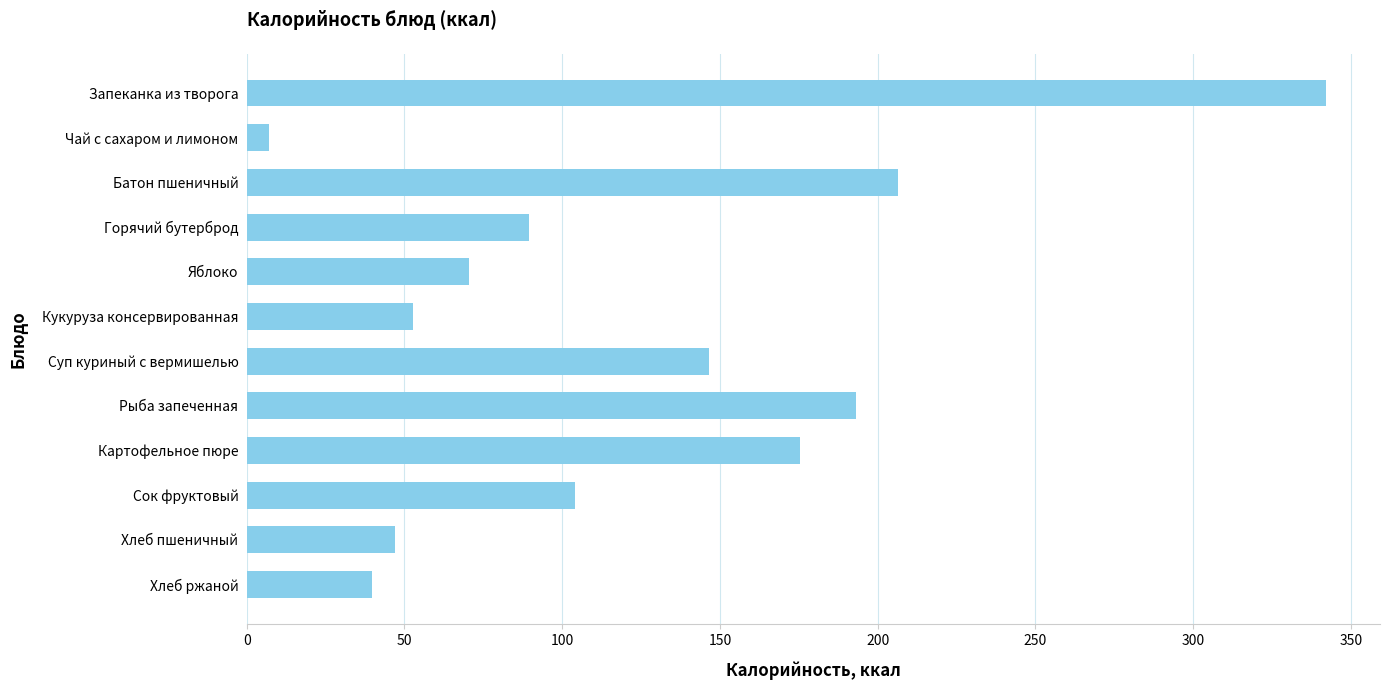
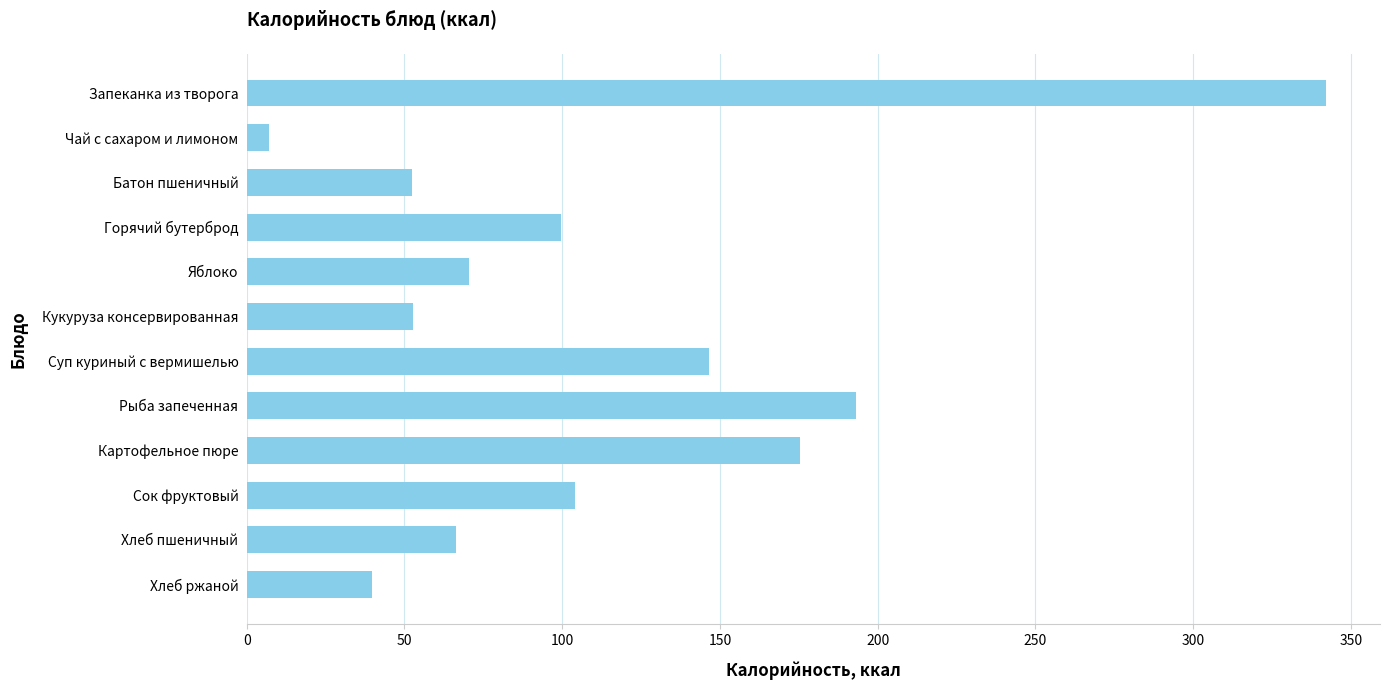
  {
    "Запеканка из творога": 342,
    "Чай с сахаром и лимоном": 7,
-   "Батон пшеничный": 206,
-   "Горячий бутерброд": 90,
+   "Батон пшеничный": 52,
+   "Горячий бутерброд": 100,
    "Яблоко": 71,
    "Кукуруза консервированная": 53,
    "Суп куриный с вермишелью": 146,
    "Рыба запеченная": 193,
    "Картофельное пюре": 175,
    "Сок фруктовый": 104,
-   "Хлеб пшеничный": 47,
+   "Хлеб пшеничный": 66,
    "Хлеб ржаной": 40
  }
